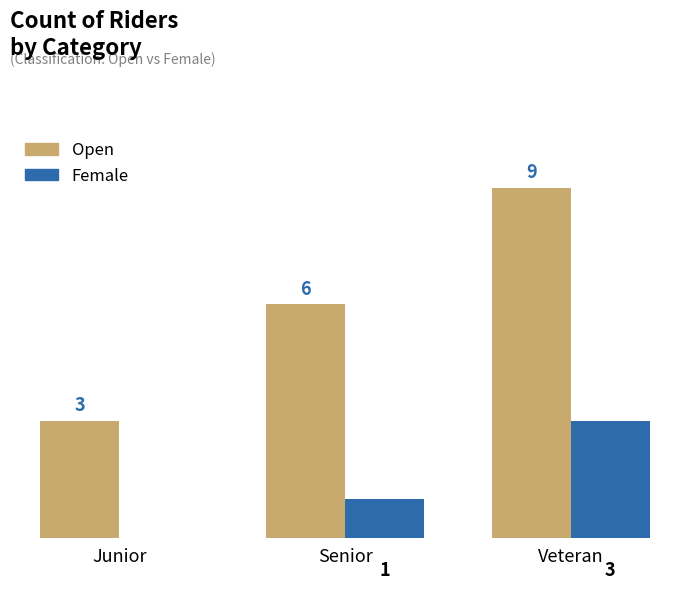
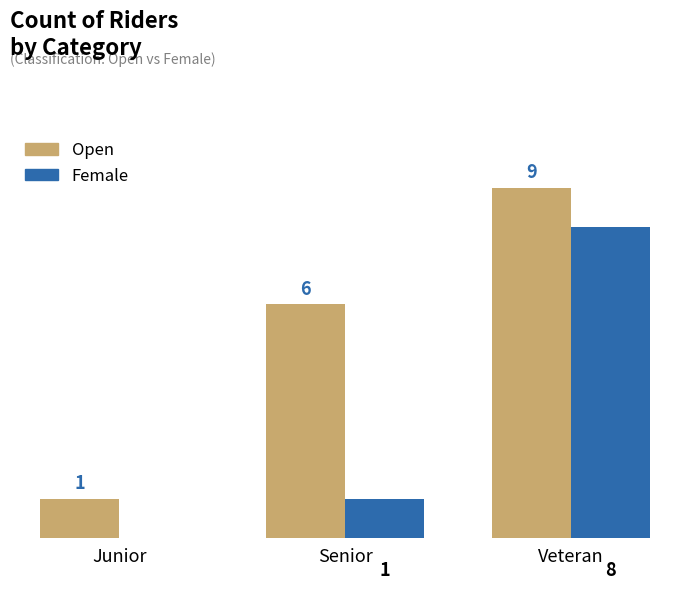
  {
    "Open": {
-     "Junior": 3,
+     "Junior": 1,
      "Senior": 6,
      "Veteran": 9
    },
    "Female": {
-     "Veteran": 3
+     "Veteran": 8
    }
  }
